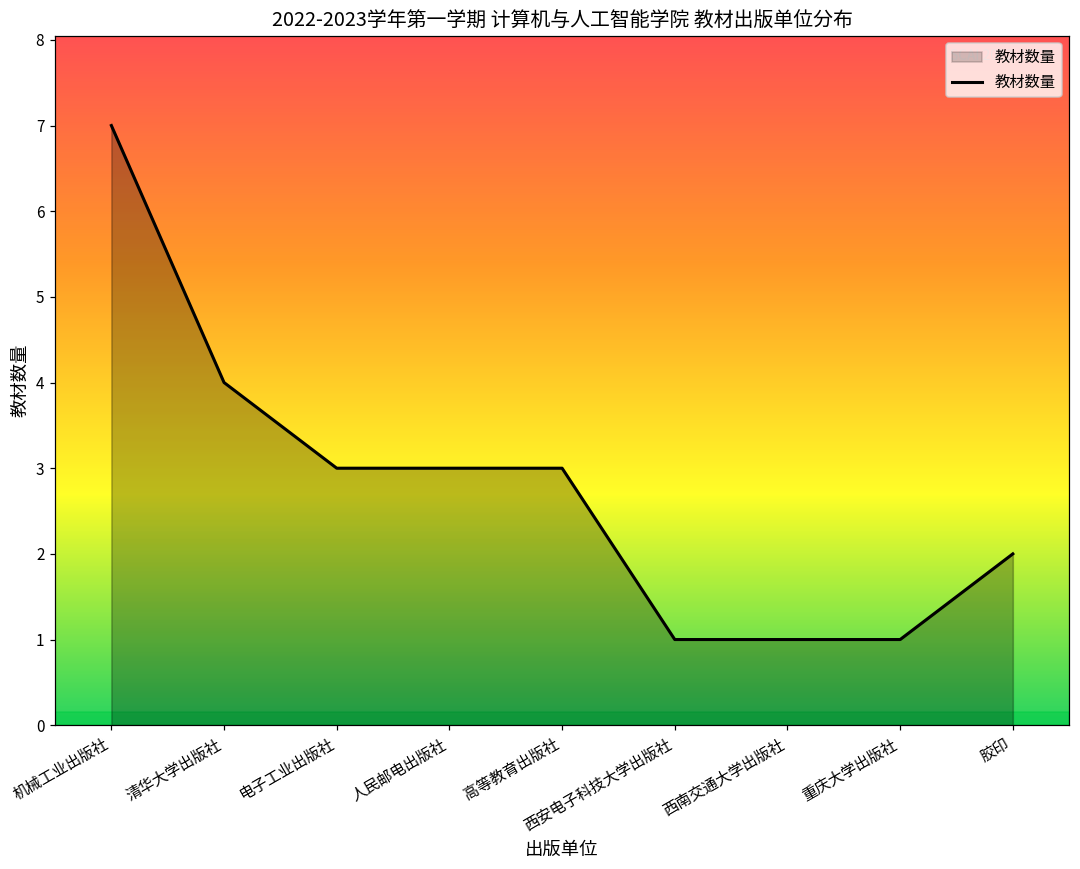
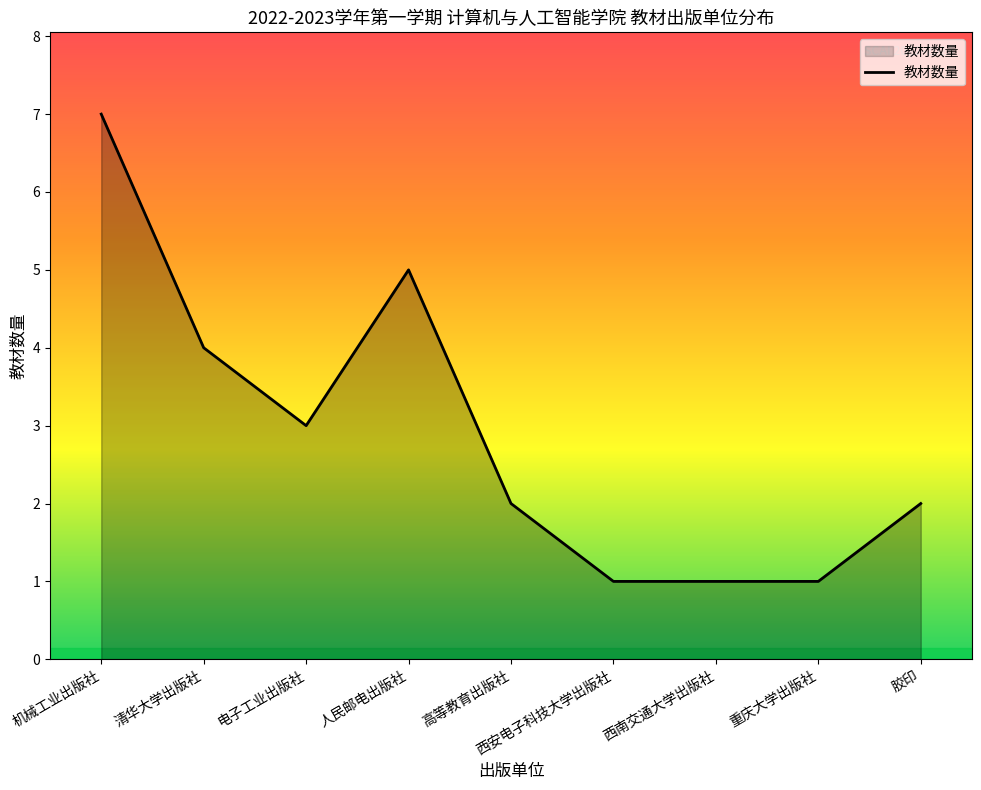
  {
    "机械工业出版社": 7,
    "清华大学出版社": 4,
    "电子工业出版社": 3,
-   "人民邮电出版社": 3,
-   "高等教育出版社": 3,
+   "人民邮电出版社": 5,
+   "高等教育出版社": 2,
    "西安电子科技大学出版社": 1,
    "西南交通大学出版社": 1,
    "重庆大学出版社": 1,
    "胶印": 2
  }
